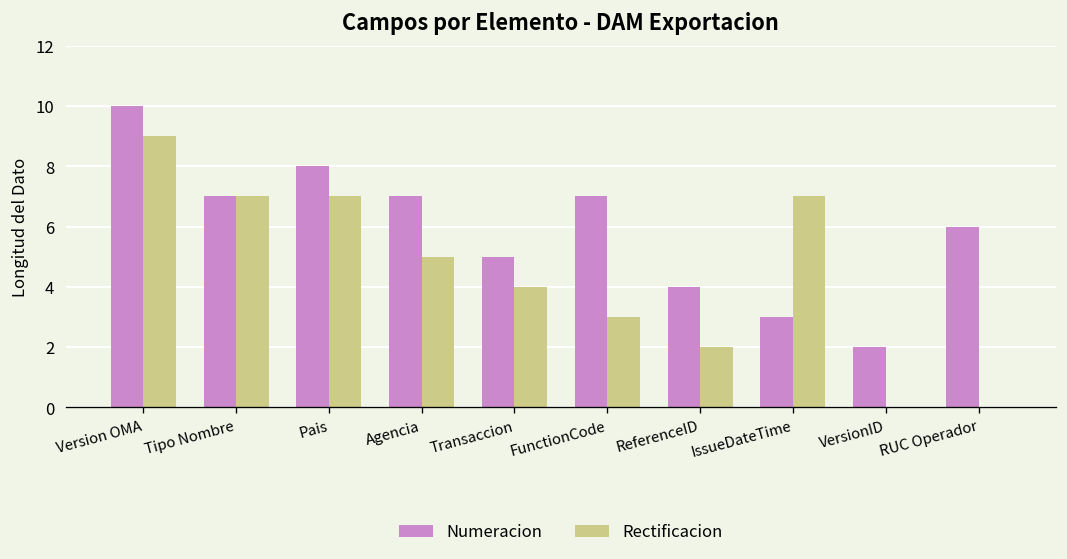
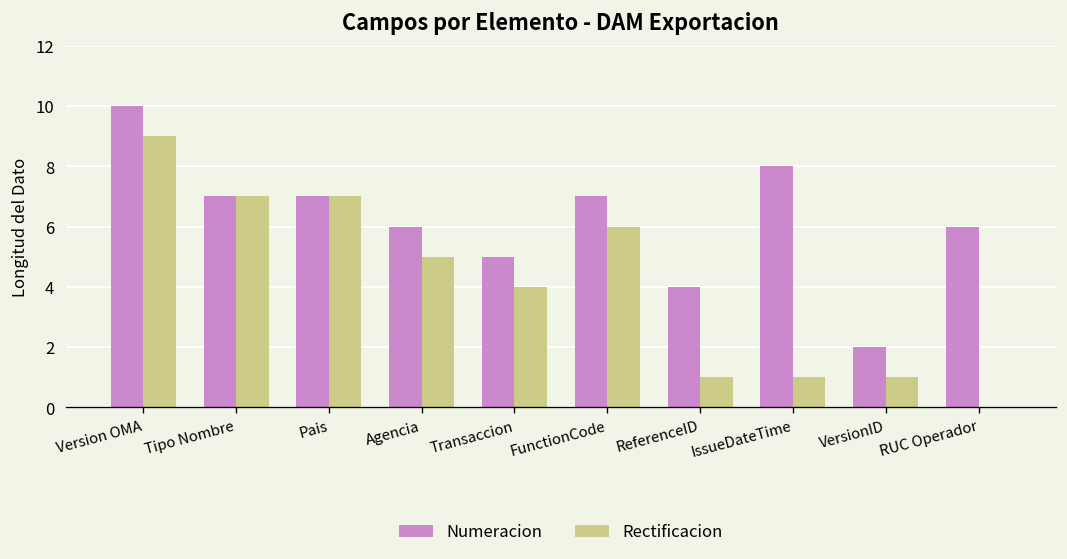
  {
    "Numeracion": {
      "Version OMA": 10,
      "Tipo Nombre": 7,
-     "Pais": 8,
-     "Agencia": 7,
+     "Pais": 7,
+     "Agencia": 6,
      "Transaccion": 5,
      "FunctionCode": 7,
      "ReferenceID": 4,
-     "IssueDateTime": 3,
+     "IssueDateTime": 8,
      "VersionID": 2,
      "RUC Operador": 6
    },
    "Rectificacion": {
      "Version OMA": 9,
      "Tipo Nombre": 7,
      "Pais": 7,
      "Agencia": 5,
      "Transaccion": 4,
-     "FunctionCode": 3,
-     "ReferenceID": 2,
-     "IssueDateTime": 7,
-     "VersionID": 0,
+     "FunctionCode": 6,
+     "ReferenceID": 1,
+     "IssueDateTime": 1,
+     "VersionID": 1,
      "RUC Operador": 0
    }
  }
